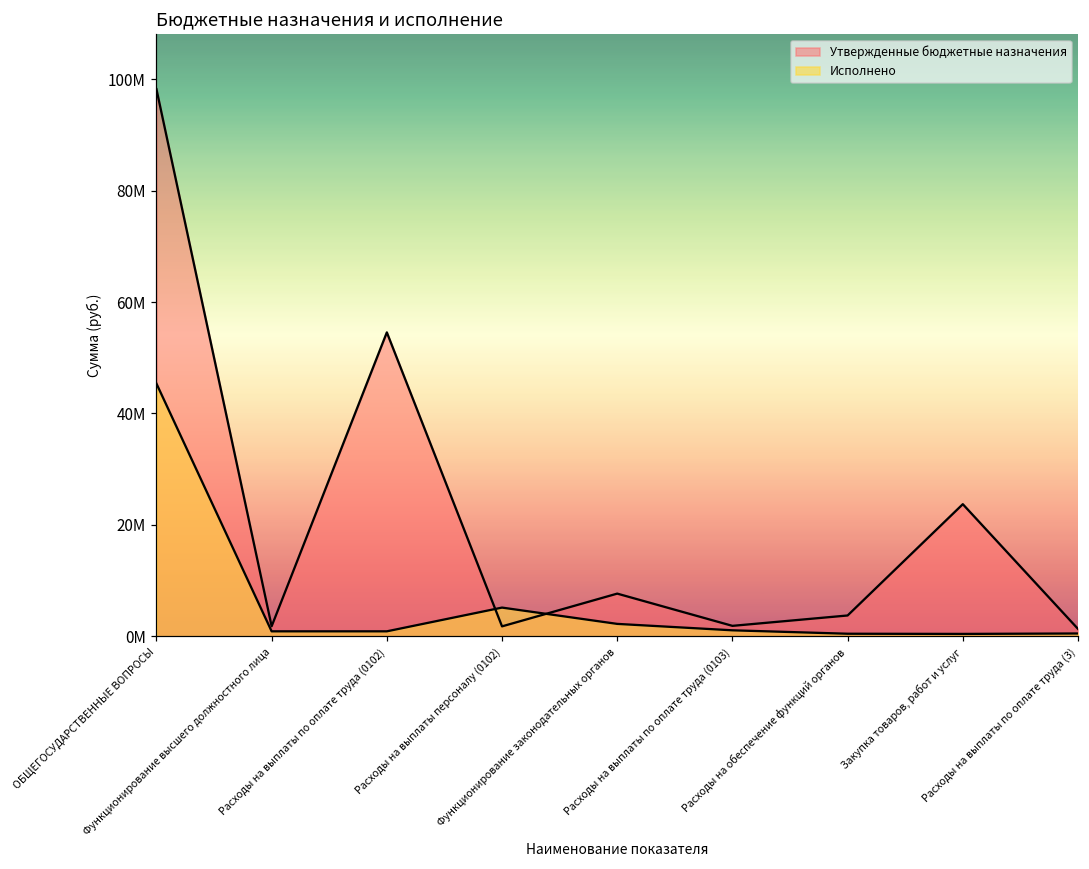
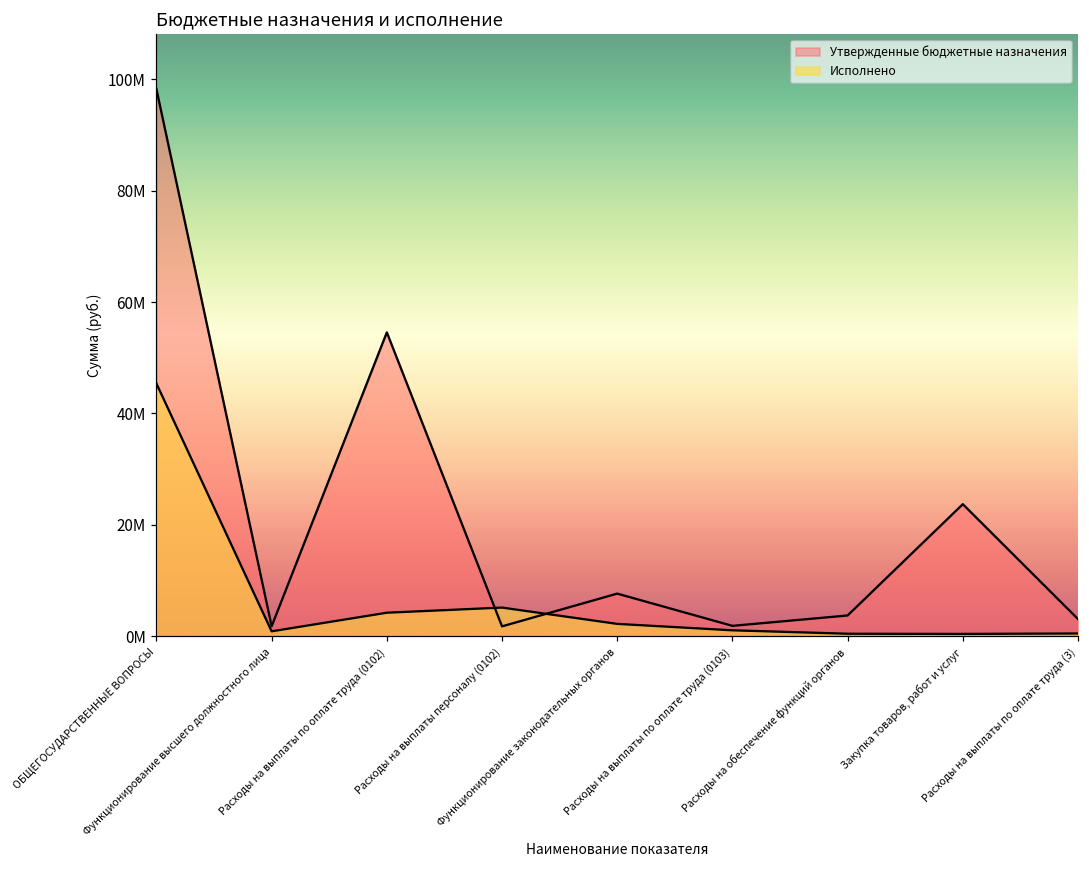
  {
    "Утвержденные бюджетные назначения": {
      "ОБЩЕГОСУДАРСТВЕННЫЕ ВОПРОСЫ": 98000000,
      "Функционирование высшего должностного лица": 2000000,
      "Расходы на выплаты по оплате труда (0102)": 55000000,
      "Расходы на выплаты персоналу (0102)": 2000000,
      "Функционирование законодательных органов": 8000000,
      "Расходы на выплаты по оплате труда (0103)": 2000000,
      "Расходы на обеспечение функций органов": 4000000,
      "Закупка товаров, работ и услуг": 24000000,
-     "Расходы на выплаты по оплате труда (3)": 1000000
+     "Расходы на выплаты по оплате труда (3)": 3000000
    },
    "Исполнено": {
      "ОБЩЕГОСУДАРСТВЕННЫЕ ВОПРОСЫ": 45000000,
      "Функционирование высшего должностного лица": 1000000,
-     "Расходы на выплаты по оплате труда (0102)": 1000000,
+     "Расходы на выплаты по оплате труда (0102)": 4000000,
      "Расходы на выплаты персоналу (0102)": 5000000,
      "Функционирование законодательных органов": 2000000,
      "Расходы на выплаты по оплате труда (0103)": 1000000,
      "Расходы на обеспечение функций органов": 0,
      "Закупка товаров, работ и услуг": 0,
      "Расходы на выплаты по оплате труда (3)": 0
    }
  }
